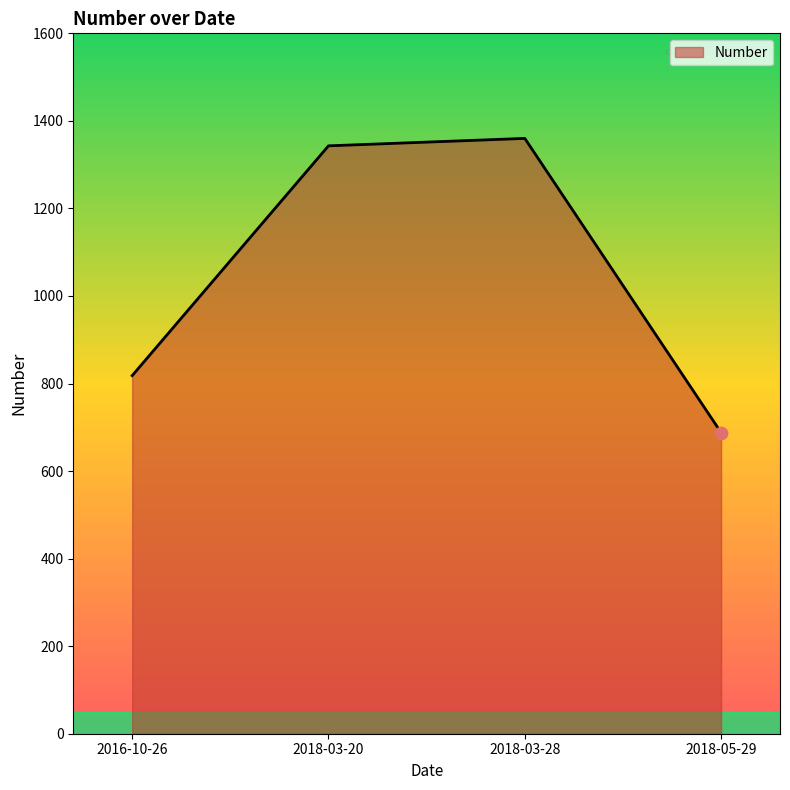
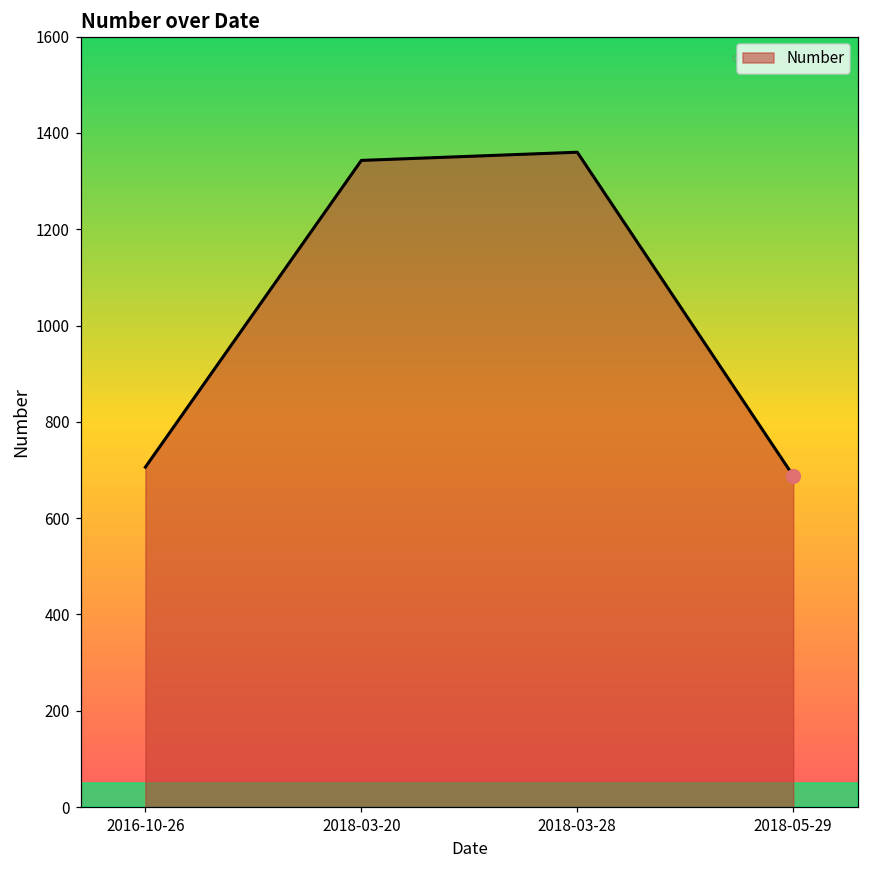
  {
    "Number": {
-     "2016-10-26": 820,
+     "2016-10-26": 710,
      "2018-03-20": 1340,
      "2018-03-28": 1360
    }
  }
